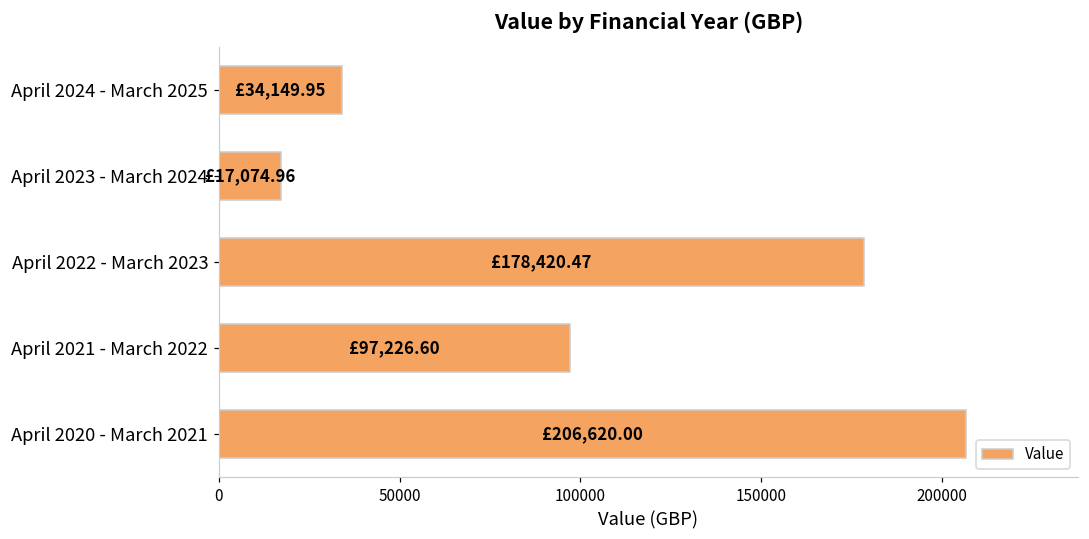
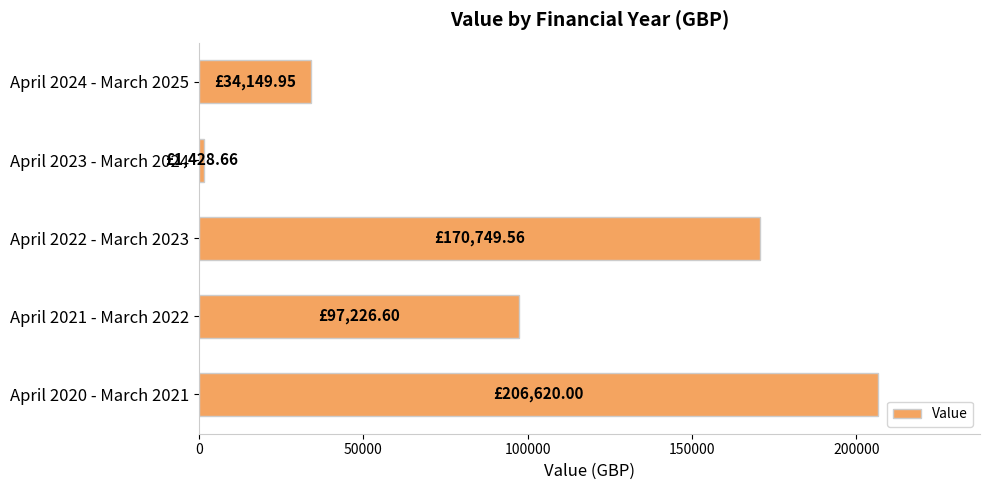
  {
    "April 2024 - March 2025": "£34,149.95",
-   "April 2023 - March 2024": "£17,074.96",
-   "April 2022 - March 2023": "£178,420.47",
+   "April 2023 - March 2024": "£1,428.66",
+   "April 2022 - March 2023": "£170,749.56",
    "April 2021 - March 2022": "£97,226.60",
    "April 2020 - March 2021": "£206,620.00"
  }
